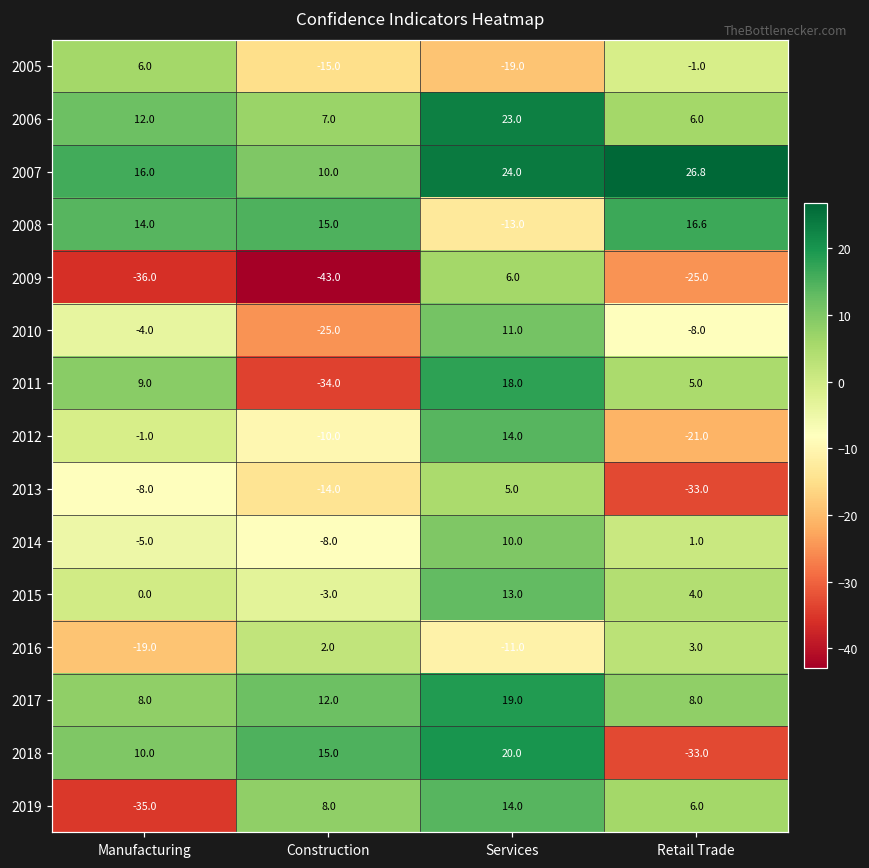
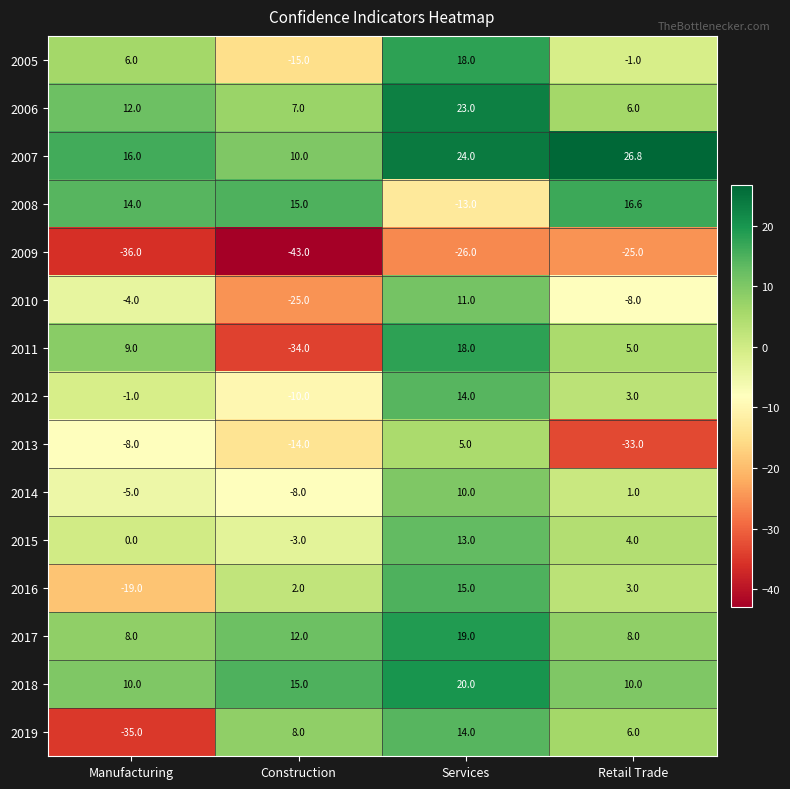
  {
    "2005": {
      "Manufacturing": 6.0,
      "Construction": -15.0,
-     "Services": -19.0,
+     "Services": 18.0,
      "Retail Trade": -1.0
    },
    "2006": {
      "Manufacturing": 12.0,
      "Construction": 7.0,
      "Services": 23.0,
      "Retail Trade": 6.0
    },
    "2007": {
      "Manufacturing": 16.0,
      "Construction": 10.0,
      "Services": 24.0,
      "Retail Trade": 26.8
    },
    "2008": {
      "Manufacturing": 14.0,
      "Construction": 15.0,
      "Services": -13.0,
      "Retail Trade": 16.6
    },
    "2009": {
      "Manufacturing": -36.0,
      "Construction": -43.0,
-     "Services": 6.0,
+     "Services": -26.0,
      "Retail Trade": -25.0
    },
    "2010": {
      "Manufacturing": -4.0,
      "Construction": -25.0,
      "Services": 11.0,
      "Retail Trade": -8.0
    },
    "2011": {
      "Manufacturing": 9.0,
      "Construction": -34.0,
      "Services": 18.0,
      "Retail Trade": 5.0
    },
    "2012": {
      "Manufacturing": -1.0,
      "Construction": -10.0,
      "Services": 14.0,
-     "Retail Trade": -21.0
+     "Retail Trade": 3.0
    },
    "2013": {
      "Manufacturing": -8.0,
      "Construction": -14.0,
      "Services": 5.0,
      "Retail Trade": -33.0
    },
    "2014": {
      "Manufacturing": -5.0,
      "Construction": -8.0,
      "Services": 10.0,
      "Retail Trade": 1.0
    },
    "2015": {
      "Manufacturing": 0.0,
      "Construction": -3.0,
      "Services": 13.0,
      "Retail Trade": 4.0
    },
    "2016": {
      "Manufacturing": -19.0,
      "Construction": 2.0,
-     "Services": -11.0,
+     "Services": 15.0,
      "Retail Trade": 3.0
    },
    "2017": {
      "Manufacturing": 8.0,
      "Construction": 12.0,
      "Services": 19.0,
      "Retail Trade": 8.0
    },
    "2018": {
      "Manufacturing": 10.0,
      "Construction": 15.0,
      "Services": 20.0,
-     "Retail Trade": -33.0
+     "Retail Trade": 10.0
    },
    "2019": {
      "Manufacturing": -35.0,
      "Construction": 8.0,
      "Services": 14.0,
      "Retail Trade": 6.0
    }
  }
